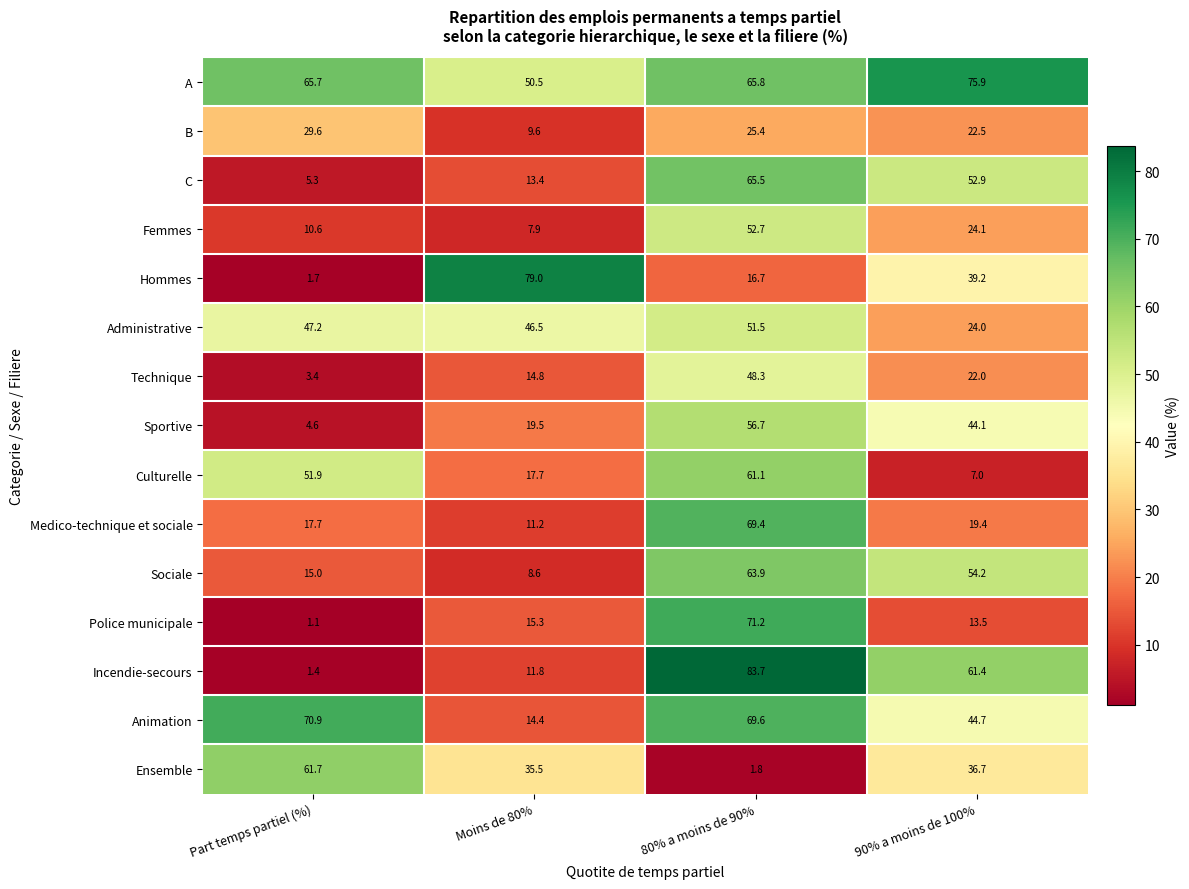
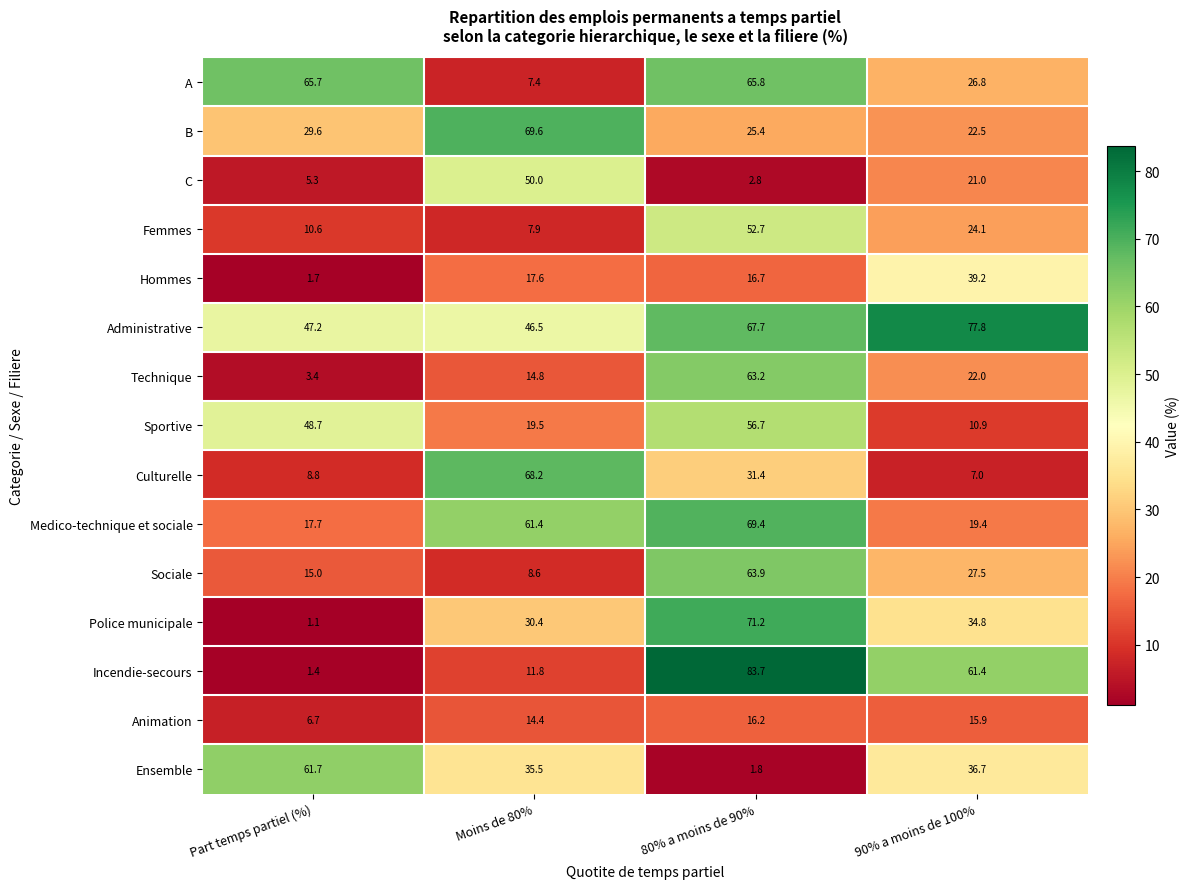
  {
    "A": {
      "Part temps partiel (%)": 65.7,
-     "Moins de 80%": 50.5,
+     "Moins de 80%": 7.4,
      "80% a moins de 90%": 65.8,
-     "90% a moins de 100%": 75.9
+     "90% a moins de 100%": 26.8
    },
    "B": {
      "Part temps partiel (%)": 29.6,
-     "Moins de 80%": 9.6,
+     "Moins de 80%": 69.6,
      "80% a moins de 90%": 25.4,
      "90% a moins de 100%": 22.5
    },
    "C": {
      "Part temps partiel (%)": 5.3,
-     "Moins de 80%": 13.4,
-     "80% a moins de 90%": 65.5,
-     "90% a moins de 100%": 52.9
+     "Moins de 80%": 50.0,
+     "80% a moins de 90%": 2.8,
+     "90% a moins de 100%": 21.0
    },
    "Femmes": {
      "Part temps partiel (%)": 10.6,
      "Moins de 80%": 7.9,
      "80% a moins de 90%": 52.7,
      "90% a moins de 100%": 24.1
    },
    "Hommes": {
      "Part temps partiel (%)": 1.7,
-     "Moins de 80%": 79.0,
+     "Moins de 80%": 17.6,
      "80% a moins de 90%": 16.7,
      "90% a moins de 100%": 39.2
    },
    "Administrative": {
      "Part temps partiel (%)": 47.2,
      "Moins de 80%": 46.5,
-     "80% a moins de 90%": 51.5,
-     "90% a moins de 100%": 24.0
+     "80% a moins de 90%": 67.7,
+     "90% a moins de 100%": 77.8
    },
    "Technique": {
      "Part temps partiel (%)": 3.4,
      "Moins de 80%": 14.8,
-     "80% a moins de 90%": 48.3,
+     "80% a moins de 90%": 63.2,
      "90% a moins de 100%": 22.0
    },
    "Sportive": {
-     "Part temps partiel (%)": 4.6,
+     "Part temps partiel (%)": 48.7,
      "Moins de 80%": 19.5,
      "80% a moins de 90%": 56.7,
-     "90% a moins de 100%": 44.1
+     "90% a moins de 100%": 10.9
    },
    "Culturelle": {
-     "Part temps partiel (%)": 51.9,
-     "Moins de 80%": 17.7,
-     "80% a moins de 90%": 61.1,
+     "Part temps partiel (%)": 8.8,
+     "Moins de 80%": 68.2,
+     "80% a moins de 90%": 31.4,
      "90% a moins de 100%": 7.0
    },
    "Medico-technique et sociale": {
      "Part temps partiel (%)": 17.7,
-     "Moins de 80%": 11.2,
+     "Moins de 80%": 61.4,
      "80% a moins de 90%": 69.4,
      "90% a moins de 100%": 19.4
    },
    "Sociale": {
      "Part temps partiel (%)": 15.0,
      "Moins de 80%": 8.6,
      "80% a moins de 90%": 63.9,
-     "90% a moins de 100%": 54.2
+     "90% a moins de 100%": 27.5
    },
    "Police municipale": {
      "Part temps partiel (%)": 1.1,
-     "Moins de 80%": 15.3,
+     "Moins de 80%": 30.4,
      "80% a moins de 90%": 71.2,
-     "90% a moins de 100%": 13.5
+     "90% a moins de 100%": 34.8
    },
    "Incendie-secours": {
      "Part temps partiel (%)": 1.4,
      "Moins de 80%": 11.8,
      "80% a moins de 90%": 83.7,
      "90% a moins de 100%": 61.4
    },
    "Animation": {
-     "Part temps partiel (%)": 70.9,
+     "Part temps partiel (%)": 6.7,
      "Moins de 80%": 14.4,
-     "80% a moins de 90%": 69.6,
-     "90% a moins de 100%": 44.7
+     "80% a moins de 90%": 16.2,
+     "90% a moins de 100%": 15.9
    },
    "Ensemble": {
      "Part temps partiel (%)": 61.7,
      "Moins de 80%": 35.5,
      "80% a moins de 90%": 1.8,
      "90% a moins de 100%": 36.7
    }
  }
